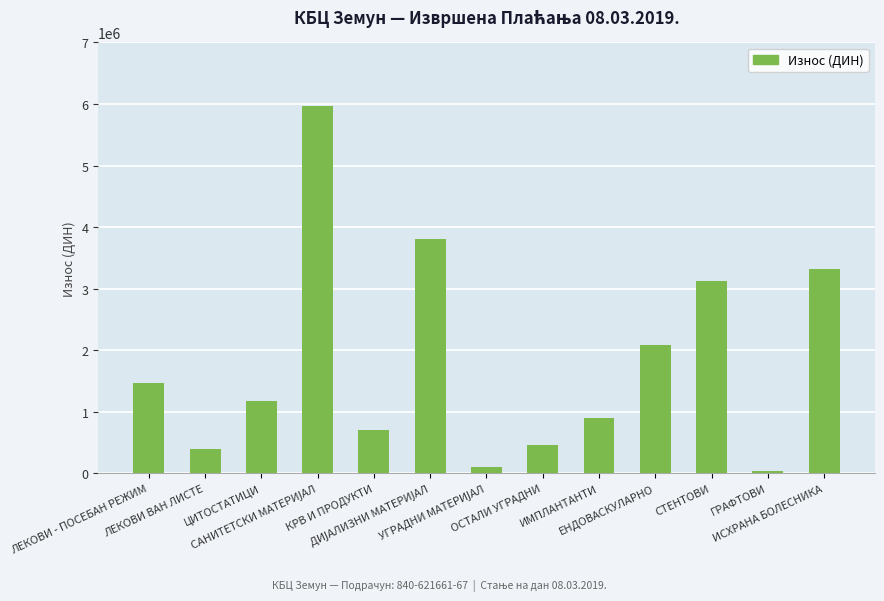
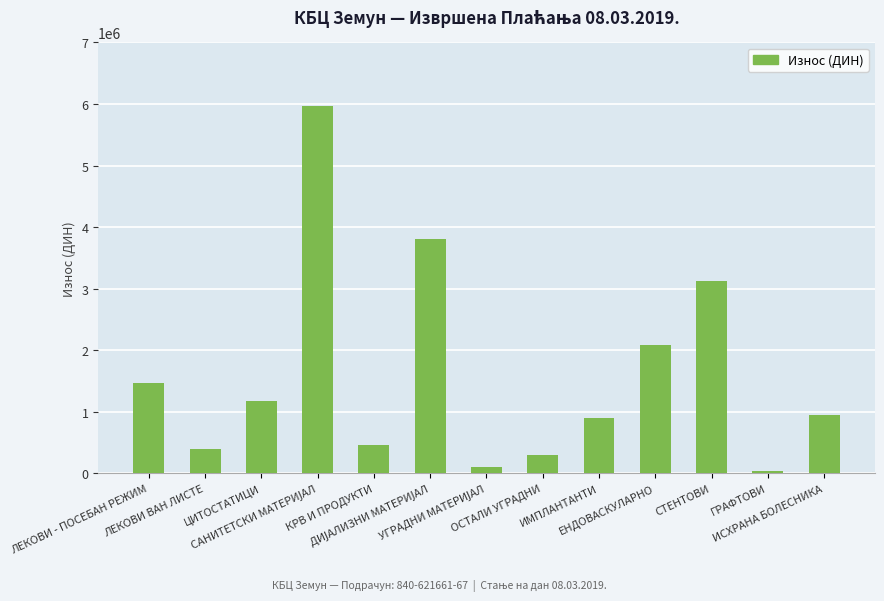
  {
    "ЛЕКОВИ - ПОСЕБАН РЕЖИМ": 1500000,
    "ЛЕКОВИ ВАН ЛИСТЕ": 400000,
    "ЦИТОСТАТИЦИ": 1200000,
    "САНИТЕТСКИ МАТЕРИЈАЛ": 6000000,
-   "КРВ И ПРОДУКТИ": 700000,
+   "КРВ И ПРОДУКТИ": 500000,
    "ДИЈАЛИЗНИ МАТЕРИЈАЛ": 3800000,
    "УГРАДНИ МАТЕРИЈАЛ": 100000,
-   "ОСТАЛИ УГРАДНИ": 500000,
+   "ОСТАЛИ УГРАДНИ": 300000,
    "ИМПЛАНТАНТИ": 900000,
    "ЕНДОВАСКУЛАРНО": 2100000,
    "СТЕНТОВИ": 3100000,
-   "ИСХРАНА БОЛЕСНИКА": 3300000
+   "ИСХРАНА БОЛЕСНИКА": 1000000
  }
